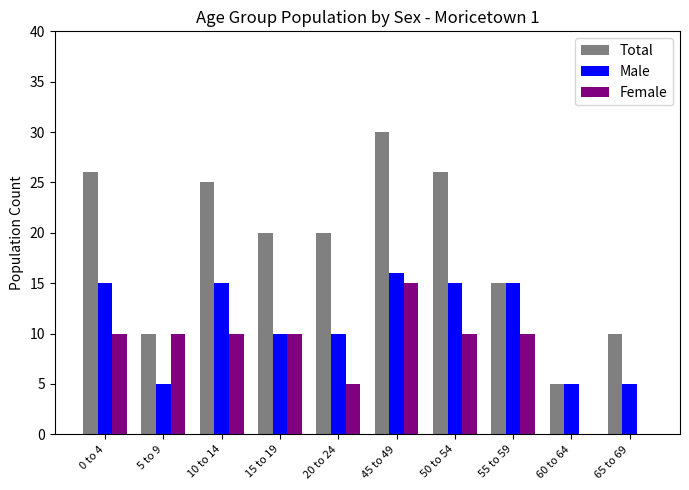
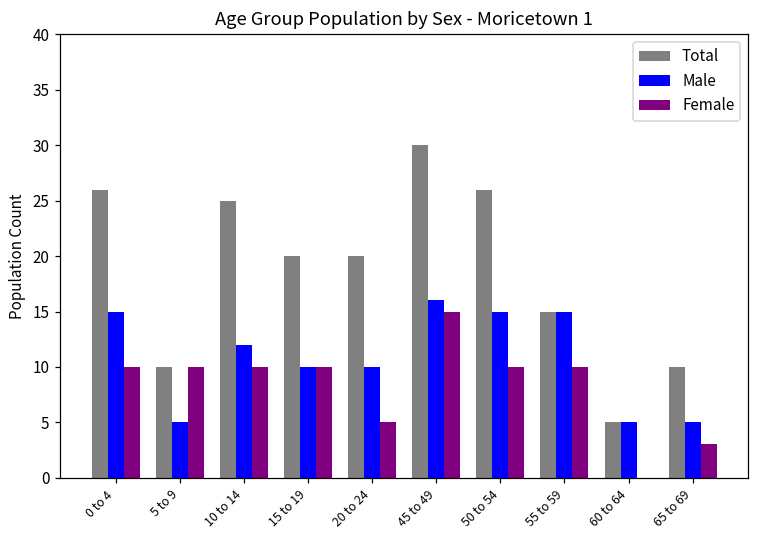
  {
    "Total": {
      "0 to 4": 26,
      "5 to 9": 10,
      "10 to 14": 25,
      "15 to 19": 20,
      "20 to 24": 20,
      "45 to 49": 30,
      "50 to 54": 26,
      "55 to 59": 15,
      "60 to 64": 5,
      "65 to 69": 10
    },
    "Male": {
      "0 to 4": 15,
      "5 to 9": 5,
-     "10 to 14": 15,
+     "10 to 14": 12,
      "15 to 19": 10,
      "20 to 24": 10,
      "45 to 49": 16,
      "50 to 54": 15,
      "55 to 59": 15,
      "60 to 64": 5,
      "65 to 69": 5
    },
    "Female": {
      "0 to 4": 10,
      "5 to 9": 10,
      "10 to 14": 10,
      "15 to 19": 10,
      "20 to 24": 5,
      "45 to 49": 15,
      "50 to 54": 10,
      "55 to 59": 10,
      "60 to 64": 0,
-     "65 to 69": 0
+     "65 to 69": 3
    }
  }
